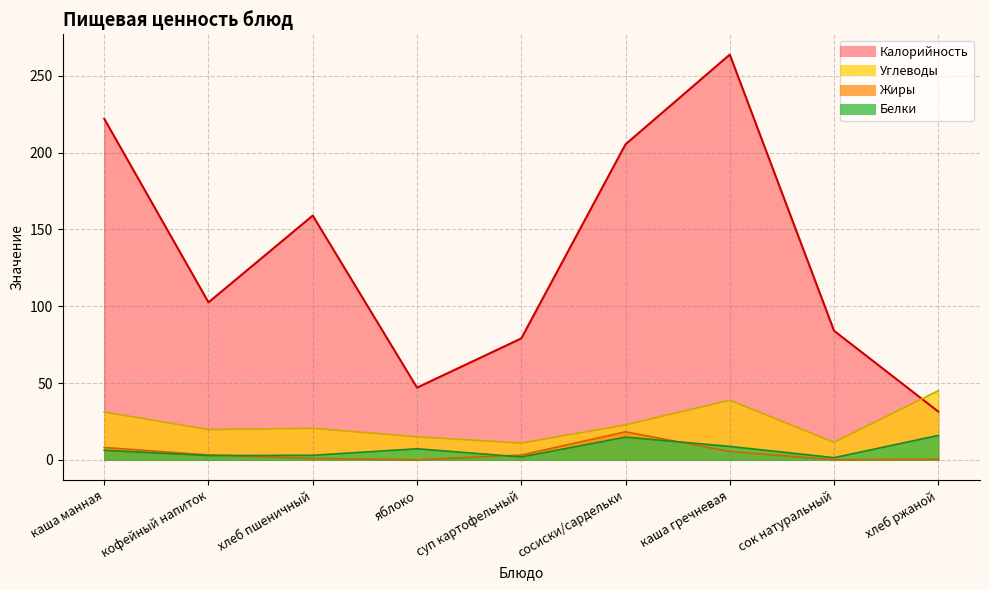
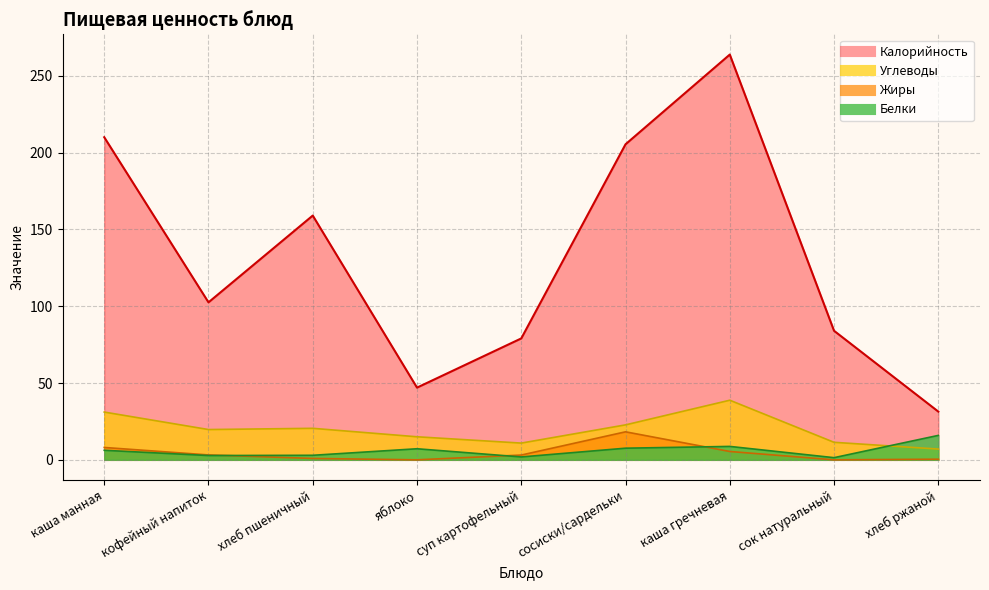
  {
    "Калорийность": {
-     "каша манная": 222,
+     "каша манная": 210,
      "кофейный напиток": 103,
      "хлеб пшеничный": 159,
      "яблоко": 47,
      "суп картофельный": 79,
      "сосиски/сардельки": 205,
      "каша гречневая": 264,
      "сок натуральный": 84,
      "хлеб ржаной": 31
    },
    "Углеводы": {
      "каша манная": 31,
      "кофейный напиток": 20,
      "хлеб пшеничный": 21,
      "яблоко": 15,
      "суп картофельный": 11,
      "сосиски/сардельки": 23,
      "каша гречневая": 39,
      "сок натуральный": 11,
-     "хлеб ржаной": 45
+     "хлеб ржаной": 7
    },
    "Жиры": {
      "каша манная": 8,
      "хлеб пшеничный": 1,
      "яблоко": 0,
      "сосиски/сардельки": 18,
      "каша гречневая": 5,
      "хлеб ржаной": 0
    },
    "Белки": {
      "каша манная": 6,
      "хлеб пшеничный": 3,
      "яблоко": 7,
-     "сосиски/сардельки": 15,
+     "сосиски/сардельки": 8,
      "каша гречневая": 9,
      "хлеб ржаной": 16
    }
  }
